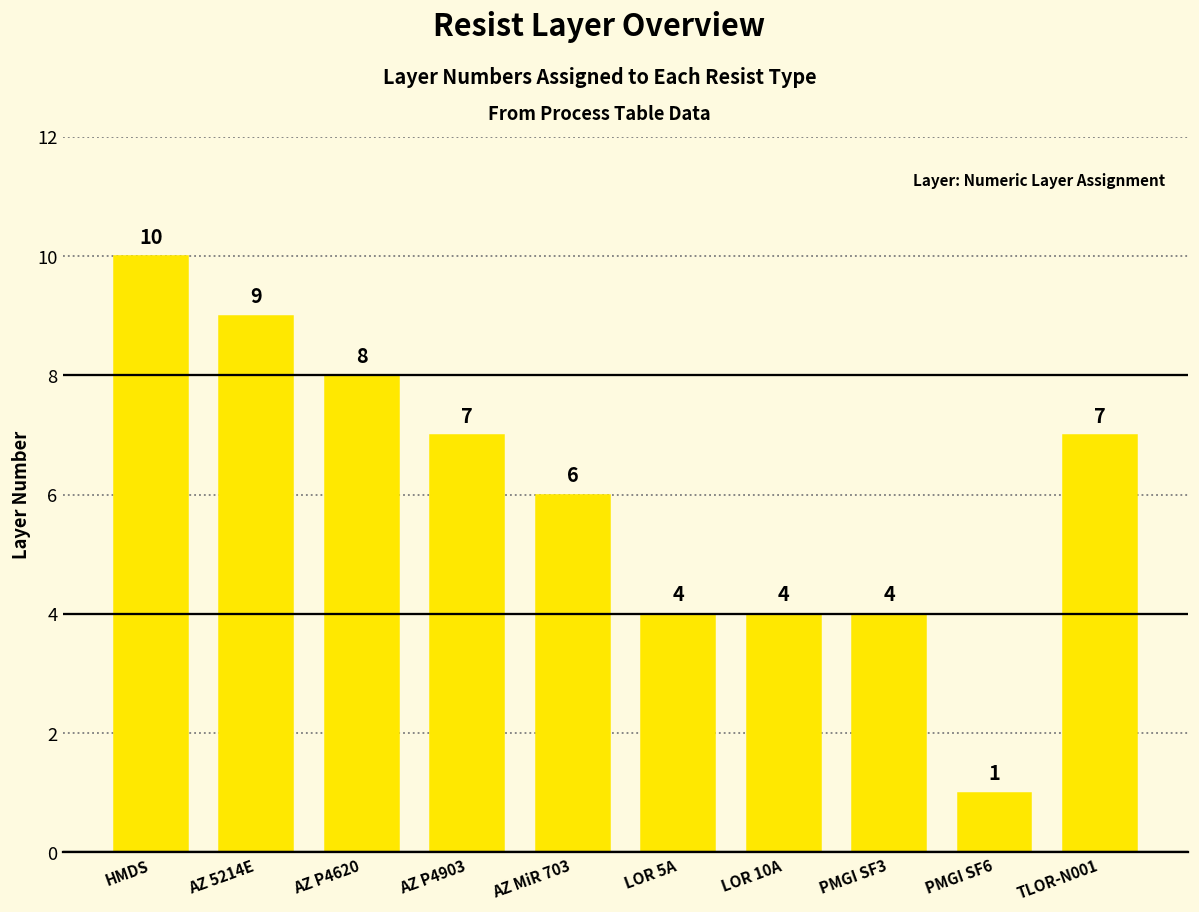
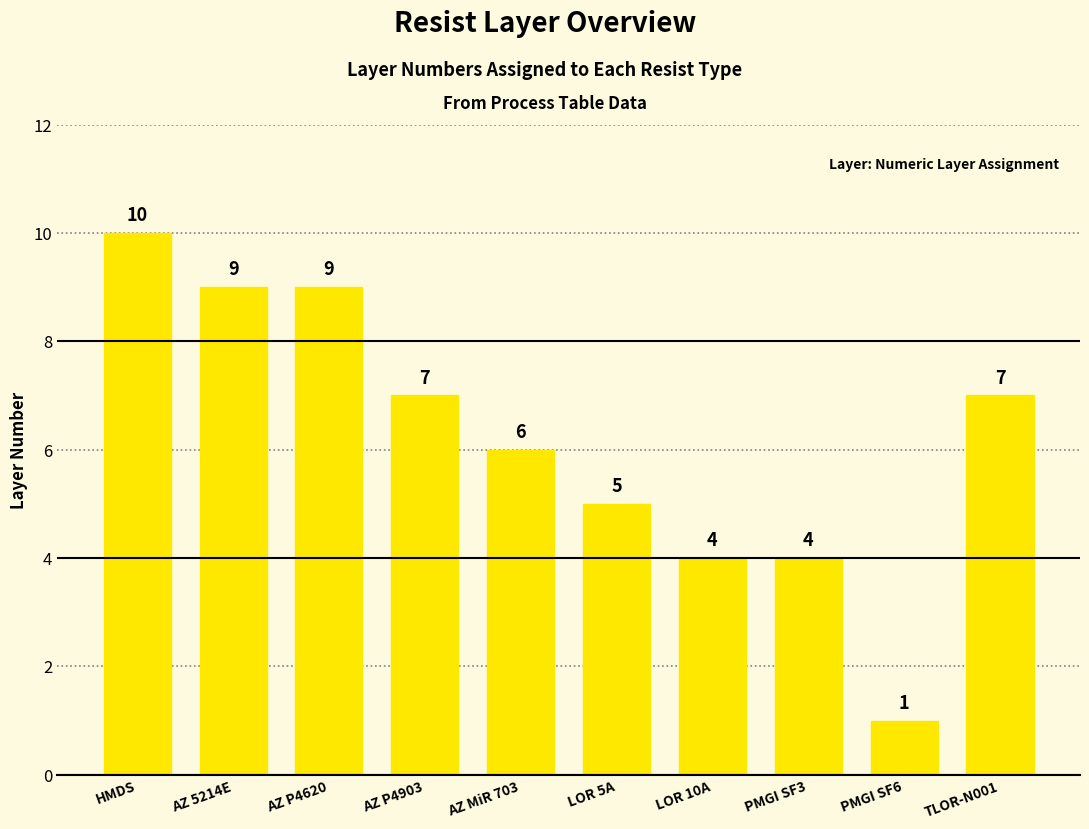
  {
    "HMDS": 10,
    "AZ 5214E": 9,
-   "AZ P4620": 8,
+   "AZ P4620": 9,
    "AZ P4903": 7,
    "AZ MiR 703": 6,
-   "LOR 5A": 4,
+   "LOR 5A": 5,
    "LOR 10A": 4,
    "PMGI SF3": 4,
    "PMGI SF6": 1,
    "TLOR-N001": 7
  }
